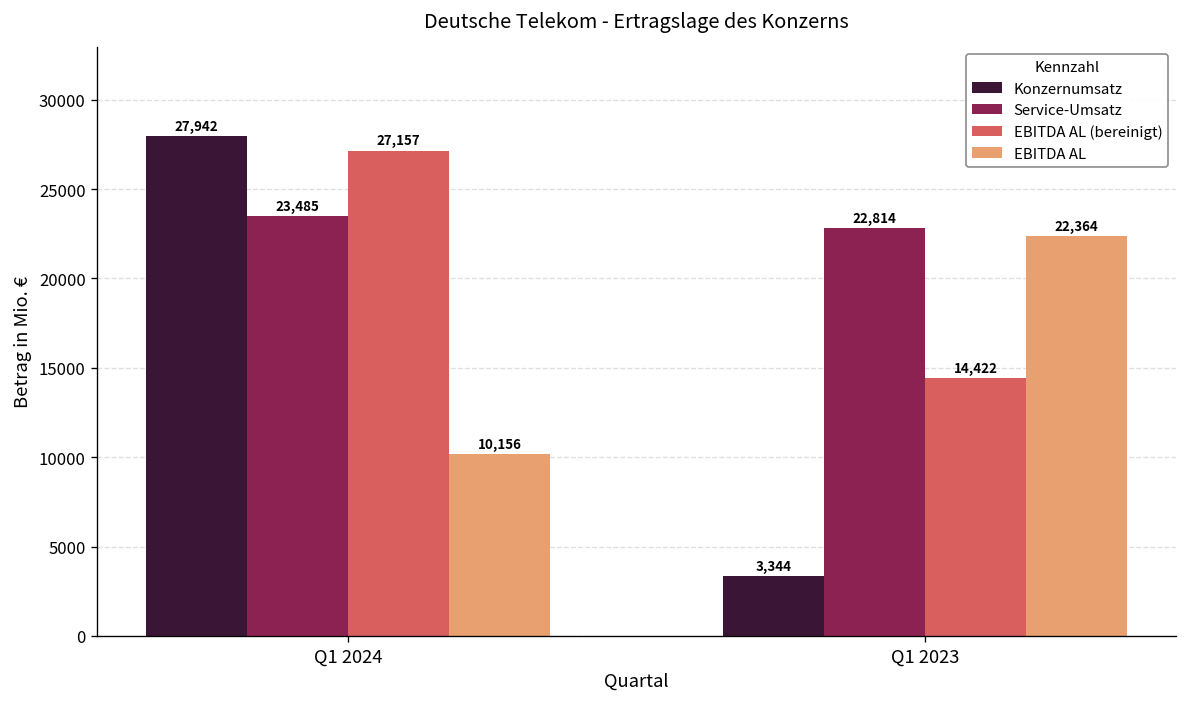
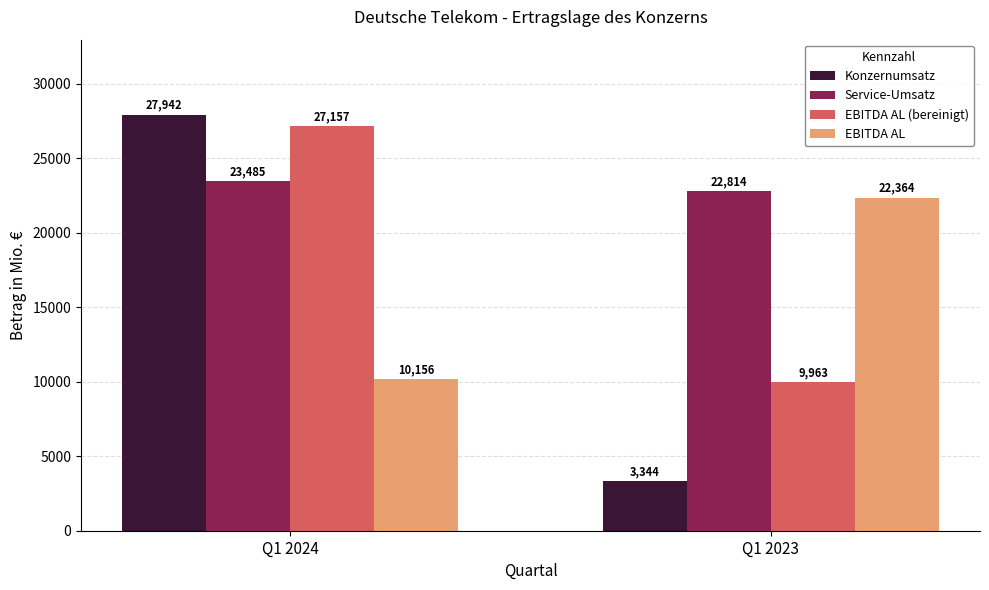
  {
    "Konzernumsatz": {
      "Q1 2024": "27,942",
      "Q1 2023": "3,344"
    },
    "Service-Umsatz": {
      "Q1 2024": "23,485",
      "Q1 2023": "22,814"
    },
    "EBITDA AL (bereinigt)": {
      "Q1 2024": "27,157",
-     "Q1 2023": "14,422"
+     "Q1 2023": "9,963"
    },
    "EBITDA AL": {
      "Q1 2024": "10,156",
      "Q1 2023": "22,364"
    }
  }
